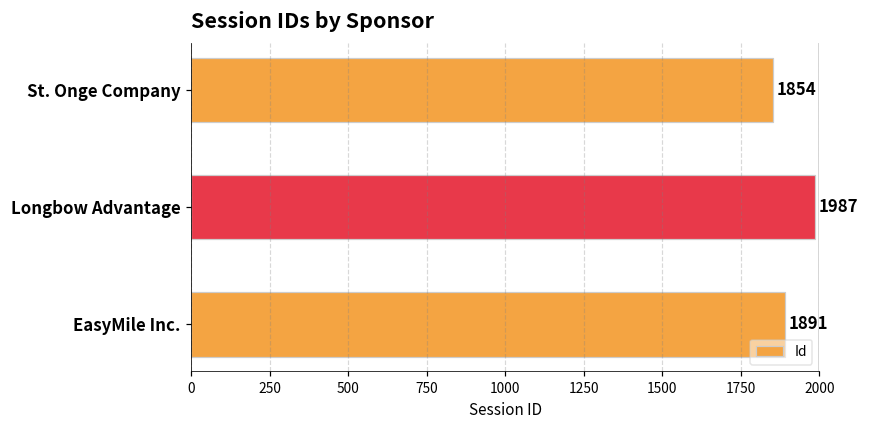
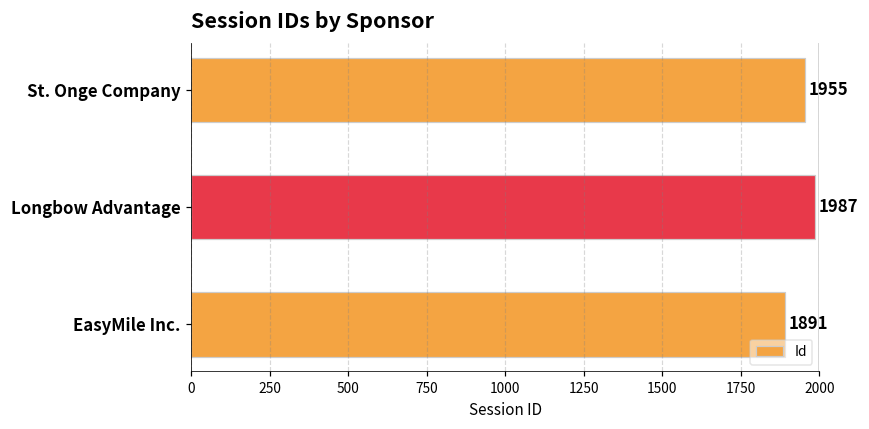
  {
-   "St. Onge Company": 1854,
+   "St. Onge Company": 1955,
    "Longbow Advantage": 1987,
    "EasyMile Inc.": 1891
  }
